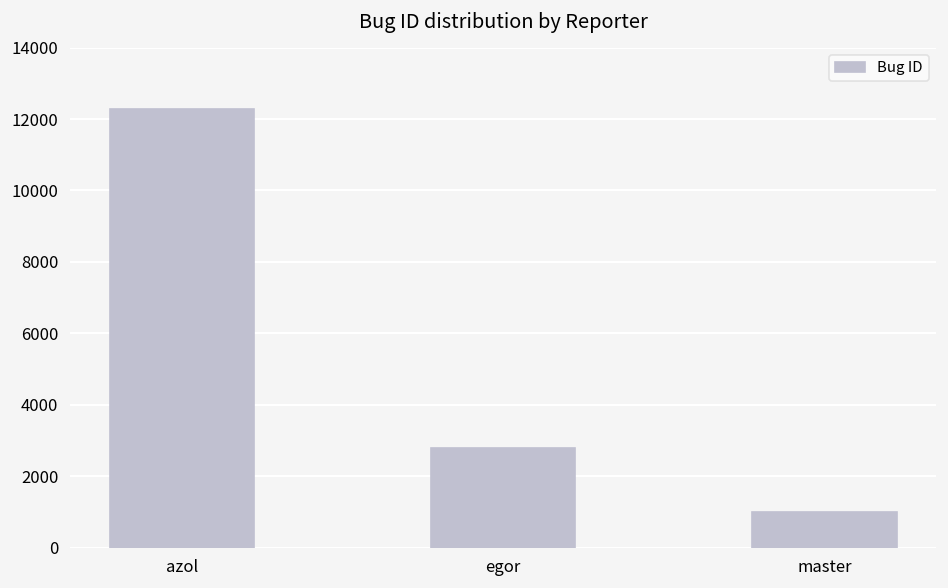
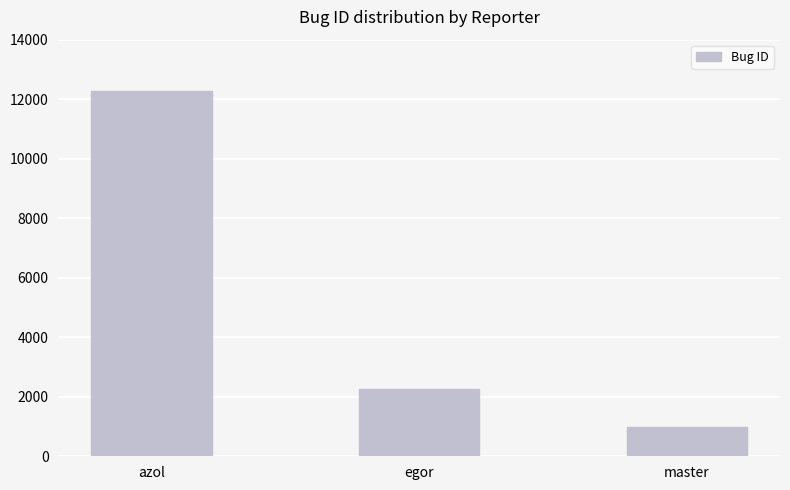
  {
    "azol": 12300,
-   "egor": 2800,
+   "egor": 2300,
    "master": 1000
  }
